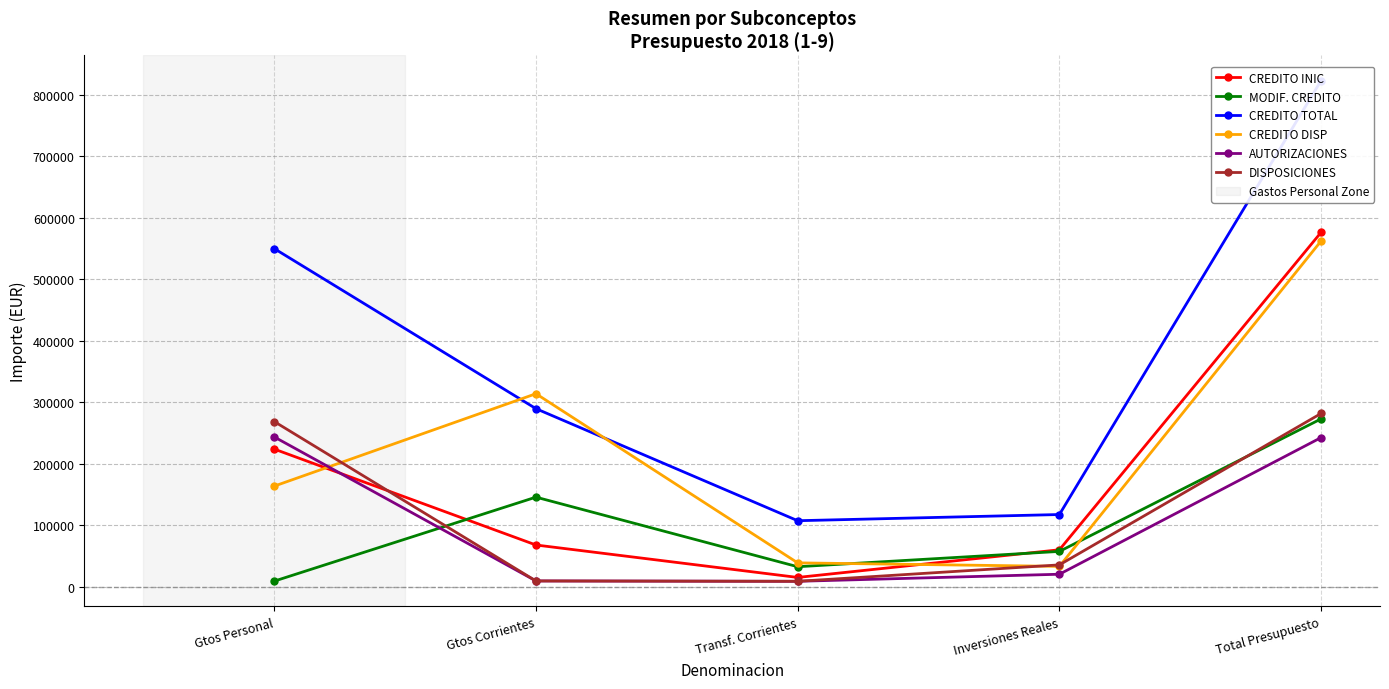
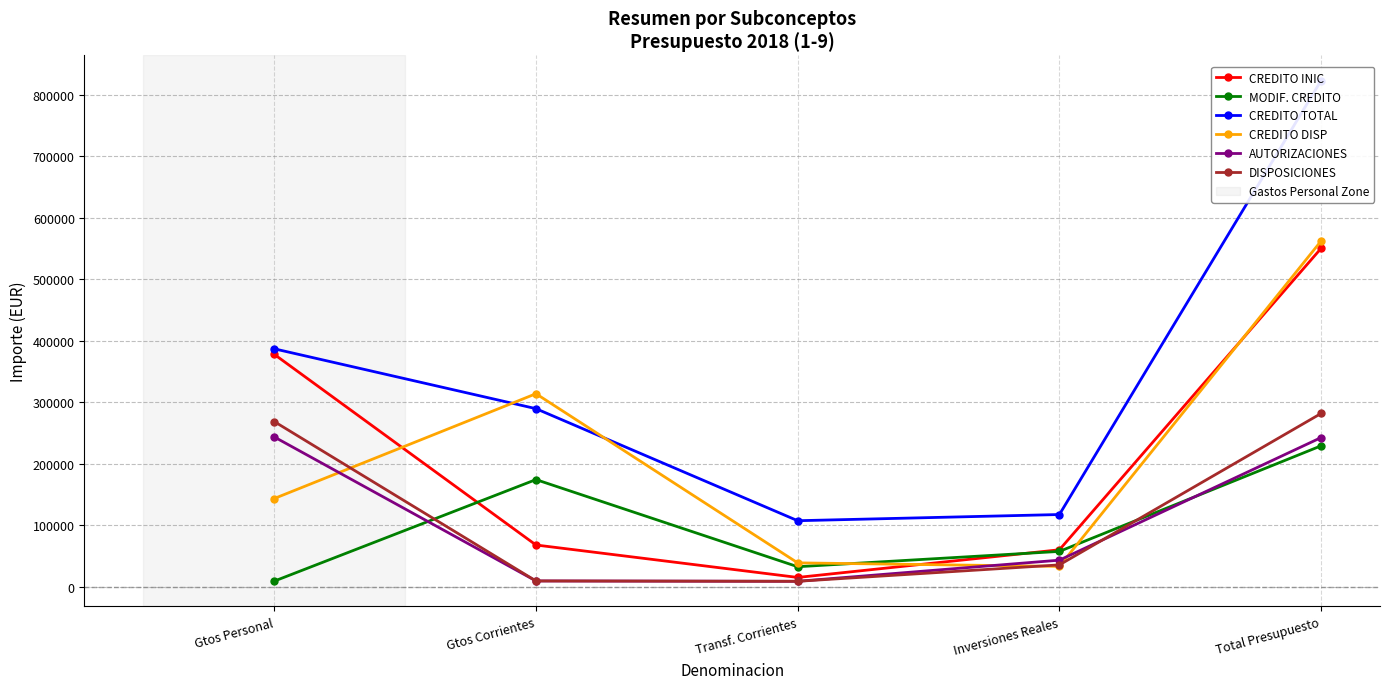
  {
    "CREDITO INIC": {
-     "Gtos Personal": 220000,
+     "Gtos Personal": 380000,
      "Gtos Corrientes": 70000,
      "Transf. Corrientes": 20000,
-     "Total Presupuesto": 580000
+     "Total Presupuesto": 550000
    },
    "MODIF. CREDITO": {
      "Gtos Personal": 10000,
-     "Gtos Corrientes": 150000,
+     "Gtos Corrientes": 170000,
      "Transf. Corrientes": 30000,
-     "Total Presupuesto": 270000
+     "Total Presupuesto": 230000
    },
    "CREDITO TOTAL": {
-     "Gtos Personal": 550000,
+     "Gtos Personal": 390000,
      "Gtos Corrientes": 290000,
      "Transf. Corrientes": 110000,
      "Inversiones Reales": 120000
    },
    "CREDITO DISP": {
-     "Gtos Personal": 160000,
+     "Gtos Personal": 140000,
      "Gtos Corrientes": 310000,
      "Transf. Corrientes": 40000,
      "Total Presupuesto": 560000
    },
    "AUTORIZACIONES": {
      "Gtos Personal": 240000,
-     "Inversiones Reales": 20000,
+     "Inversiones Reales": 40000,
      "Total Presupuesto": 240000
    },
    "DISPOSICIONES": {
      "Gtos Personal": 270000,
      "Total Presupuesto": 280000
    }
  }
